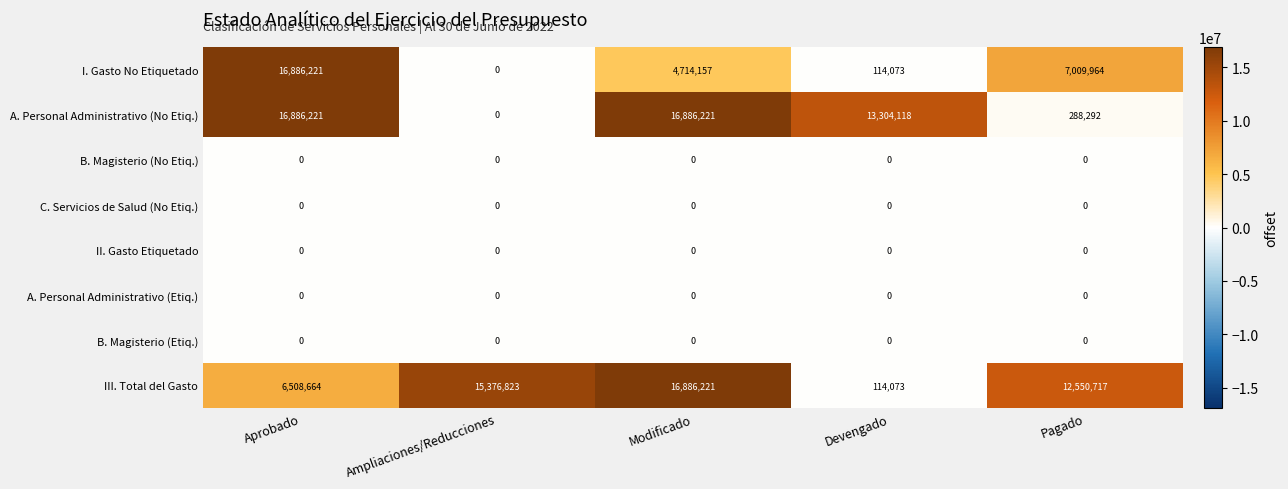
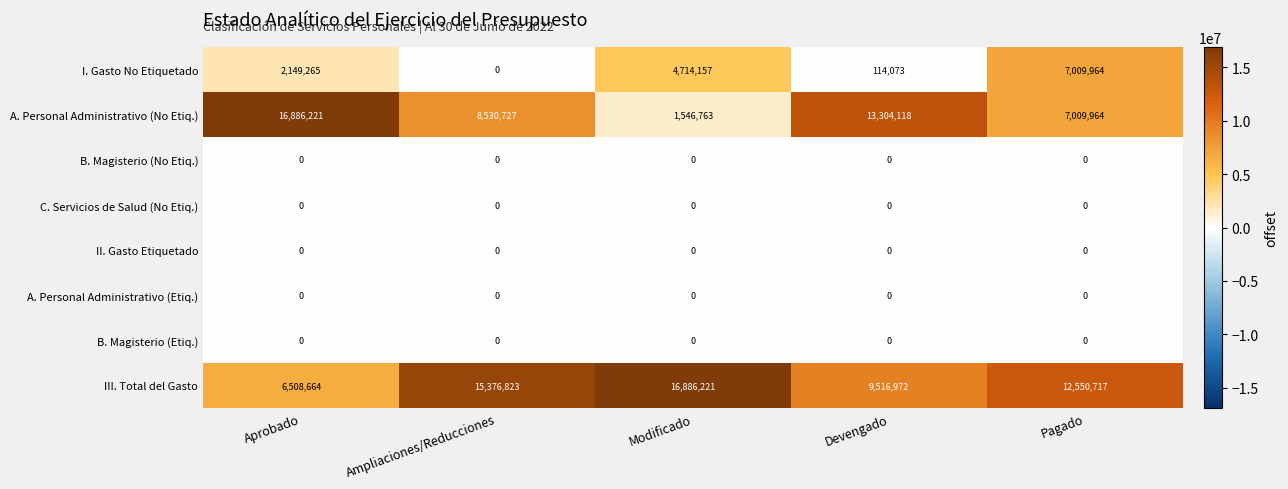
  {
    "I. Gasto No Etiquetado": {
-     "Aprobado": "16,886,221",
+     "Aprobado": "2,149,265",
      "Ampliaciones/Reducciones": "0",
      "Modificado": "4,714,157",
      "Devengado": "114,073",
      "Pagado": "7,009,964"
    },
    "A. Personal Administrativo (No Etiq.)": {
      "Aprobado": "16,886,221",
-     "Ampliaciones/Reducciones": "0",
-     "Modificado": "16,886,221",
+     "Ampliaciones/Reducciones": "8,530,727",
+     "Modificado": "1,546,763",
      "Devengado": "13,304,118",
-     "Pagado": "288,292"
+     "Pagado": "7,009,964"
    },
    "B. Magisterio (No Etiq.)": {
      "Aprobado": "0",
      "Ampliaciones/Reducciones": "0",
      "Modificado": "0",
      "Devengado": "0",
      "Pagado": "0"
    },
    "C. Servicios de Salud (No Etiq.)": {
      "Aprobado": "0",
      "Ampliaciones/Reducciones": "0",
      "Modificado": "0",
      "Devengado": "0",
      "Pagado": "0"
    },
    "II. Gasto Etiquetado": {
      "Aprobado": "0",
      "Ampliaciones/Reducciones": "0",
      "Modificado": "0",
      "Devengado": "0",
      "Pagado": "0"
    },
    "A. Personal Administrativo (Etiq.)": {
      "Aprobado": "0",
      "Ampliaciones/Reducciones": "0",
      "Modificado": "0",
      "Devengado": "0",
      "Pagado": "0"
    },
    "B. Magisterio (Etiq.)": {
      "Aprobado": "0",
      "Ampliaciones/Reducciones": "0",
      "Modificado": "0",
      "Devengado": "0",
      "Pagado": "0"
    },
    "III. Total del Gasto": {
      "Aprobado": "6,508,664",
      "Ampliaciones/Reducciones": "15,376,823",
      "Modificado": "16,886,221",
-     "Devengado": "114,073",
+     "Devengado": "9,516,972",
      "Pagado": "12,550,717"
    }
  }
